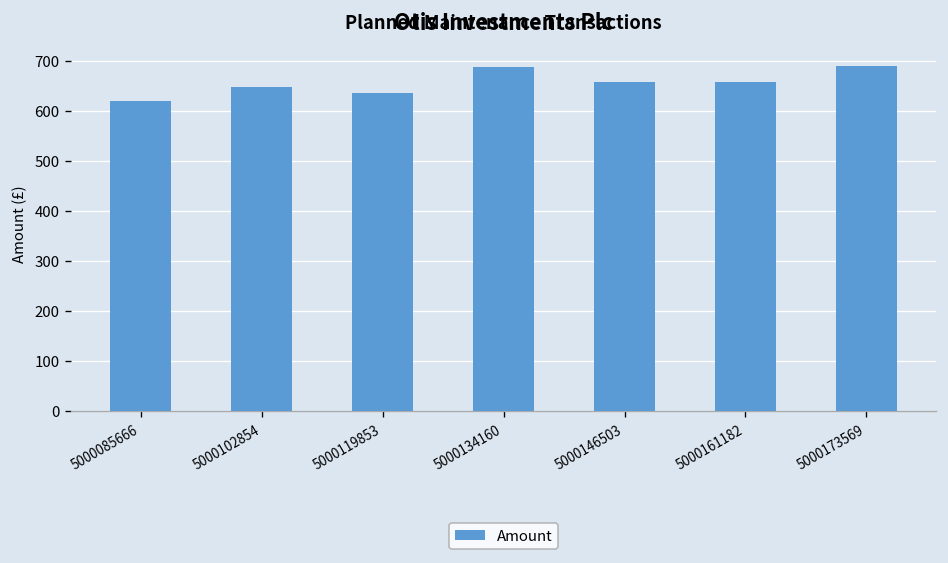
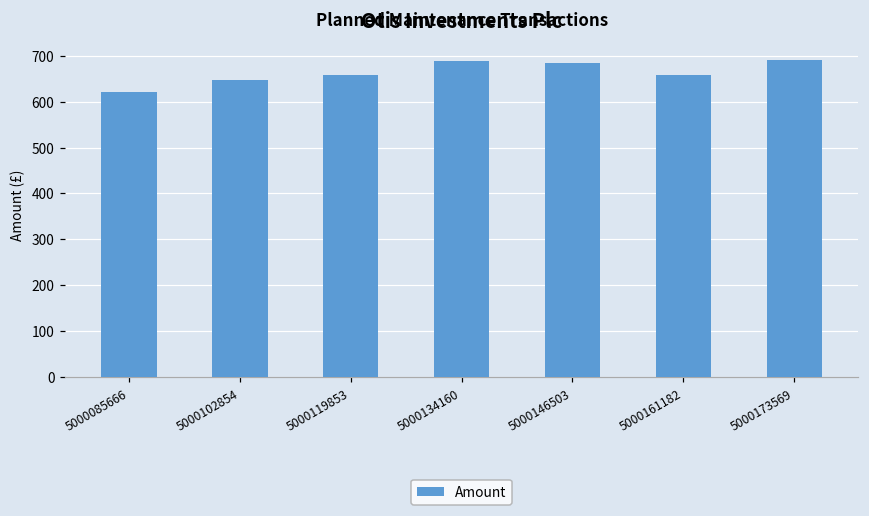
  {
    "5000085666": 620,
    "5000102854": 650,
-   "5000119853": 640,
+   "5000119853": 660,
    "5000134160": 690,
-   "5000146503": 660,
+   "5000146503": 680,
    "5000161182": 660,
    "5000173569": 690
  }
